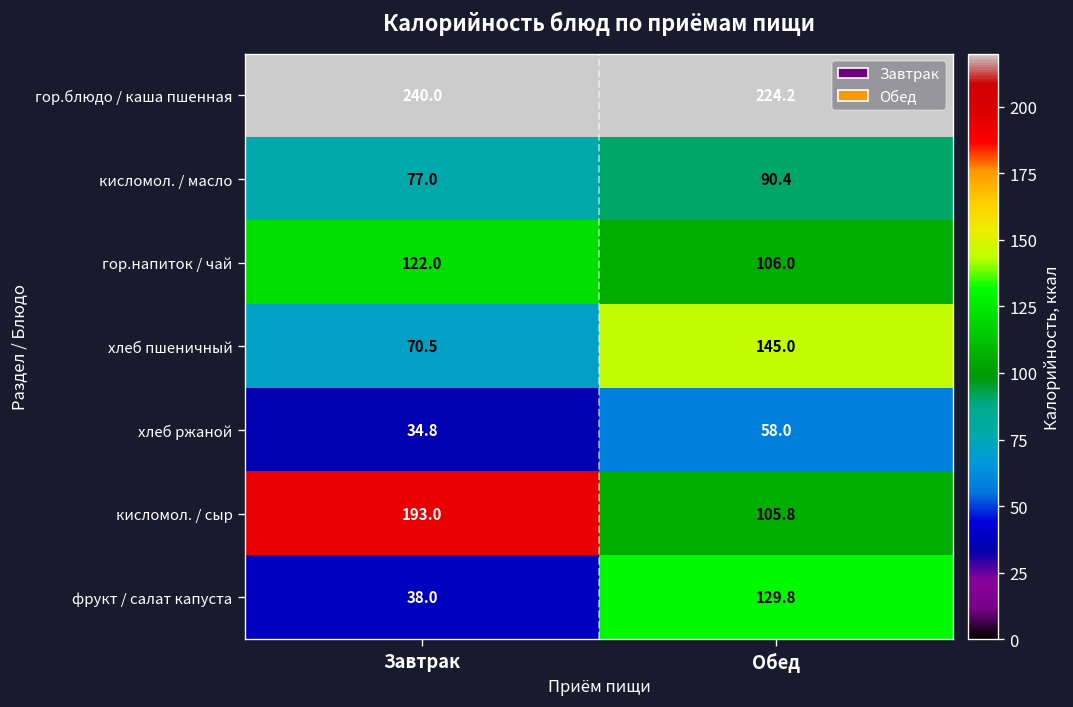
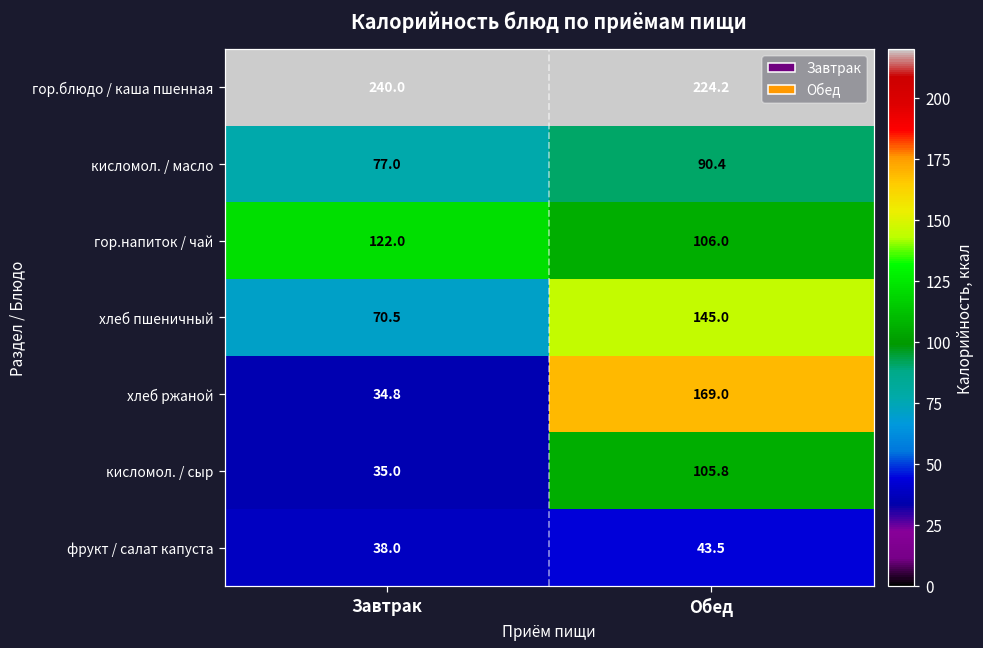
  {
    "гор.блюдо / каша пшенная": {
      "Завтрак": 240.0,
      "Обед": 224.2
    },
    "кисломол. / масло": {
      "Завтрак": 77.0,
      "Обед": 90.4
    },
    "гор.напиток / чай": {
      "Завтрак": 122.0,
      "Обед": 106.0
    },
    "хлеб пшеничный": {
      "Завтрак": 70.5,
      "Обед": 145.0
    },
    "хлеб ржаной": {
      "Завтрак": 34.8,
-     "Обед": 58.0
+     "Обед": 169.0
    },
    "кисломол. / сыр": {
-     "Завтрак": 193.0,
+     "Завтрак": 35.0,
      "Обед": 105.8
    },
    "фрукт / салат капуста": {
      "Завтрак": 38.0,
-     "Обед": 129.8
+     "Обед": 43.5
    }
  }
